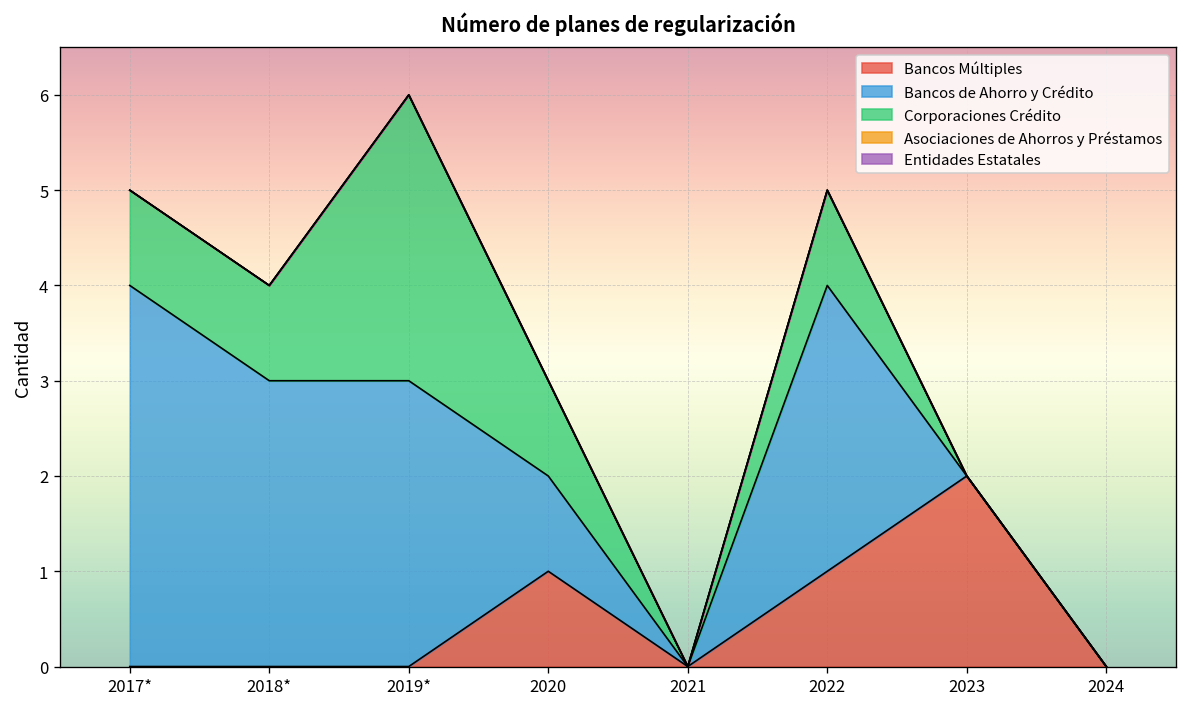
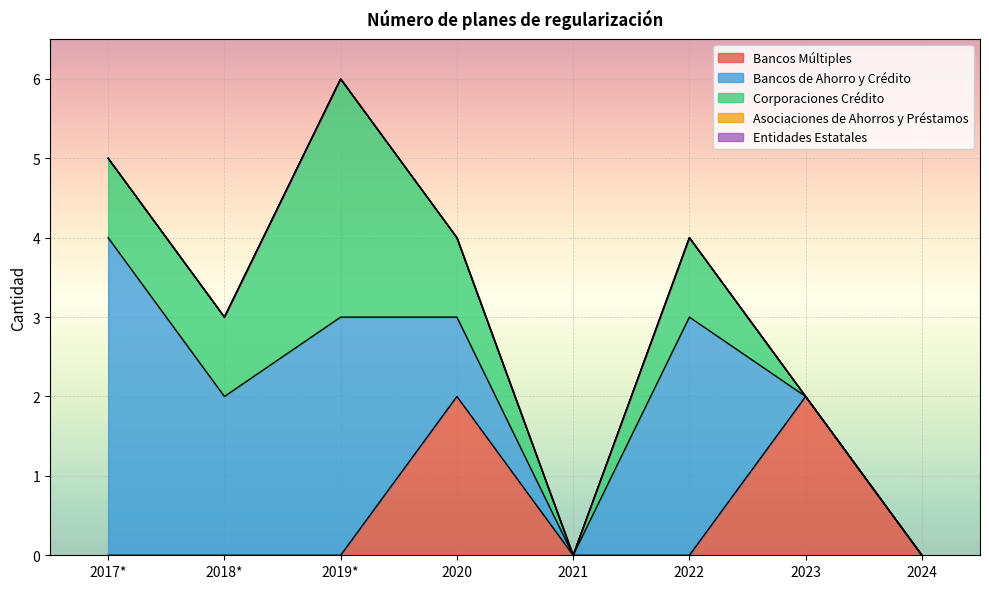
  {
    "Bancos Múltiples": {
      "2017*": 0,
      "2018*": 0,
      "2019*": 0,
-     "2020": 1,
-     "2022": 1
+     "2020": 2,
+     "2022": 0
    },
    "Bancos de Ahorro y Crédito": {
      "2017*": 4,
-     "2018*": 3,
+     "2018*": 2,
      "2019*": 3
    }
  }
